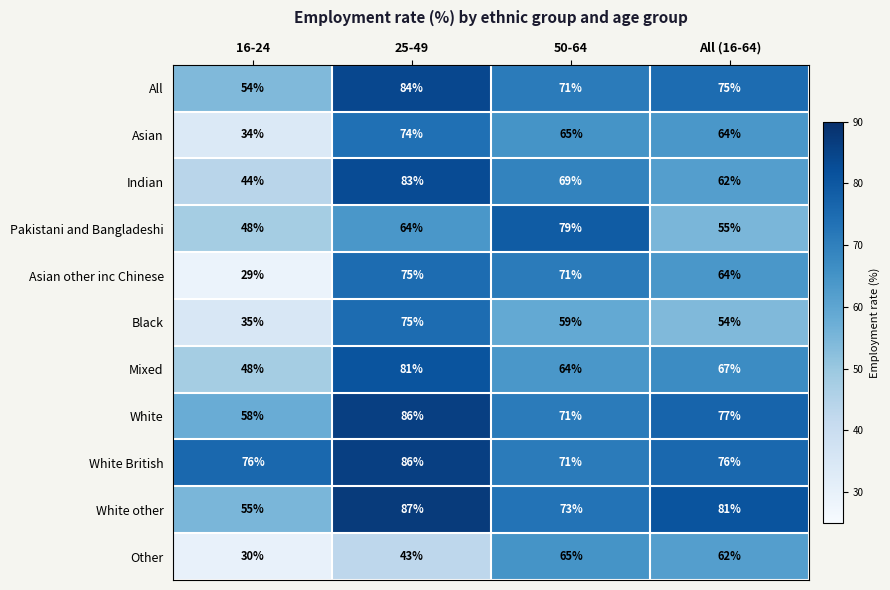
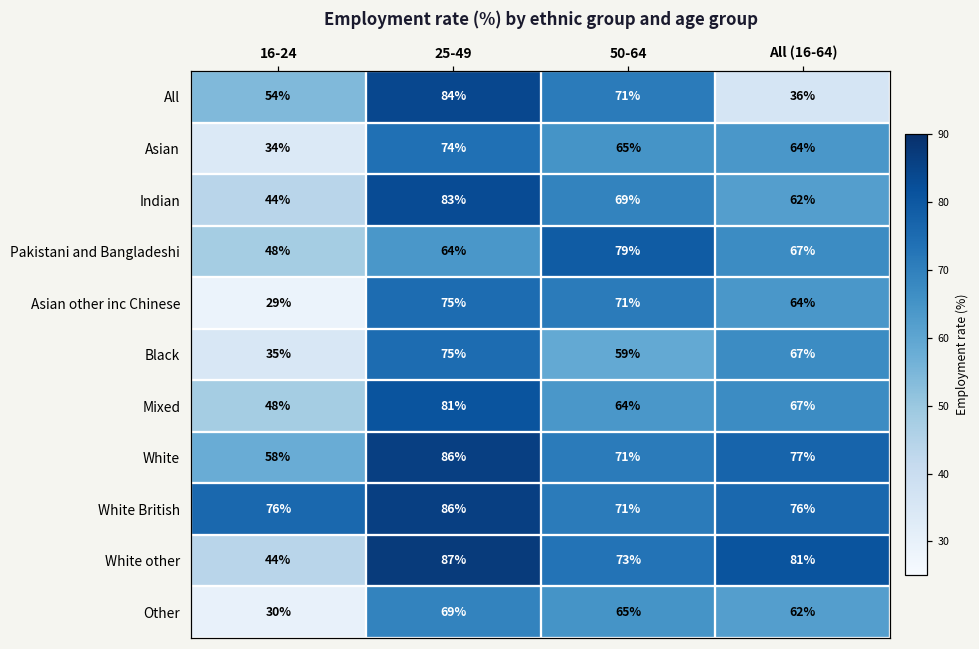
  {
    "All": {
      "16-24": "54%",
      "25-49": "84%",
      "50-64": "71%",
-     "All (16-64)": "75%"
+     "All (16-64)": "36%"
    },
    "Asian": {
      "16-24": "34%",
      "25-49": "74%",
      "50-64": "65%",
      "All (16-64)": "64%"
    },
    "Indian": {
      "16-24": "44%",
      "25-49": "83%",
      "50-64": "69%",
      "All (16-64)": "62%"
    },
    "Pakistani and Bangladeshi": {
      "16-24": "48%",
      "25-49": "64%",
      "50-64": "79%",
-     "All (16-64)": "55%"
+     "All (16-64)": "67%"
    },
    "Asian other inc Chinese": {
      "16-24": "29%",
      "25-49": "75%",
      "50-64": "71%",
      "All (16-64)": "64%"
    },
    "Black": {
      "16-24": "35%",
      "25-49": "75%",
      "50-64": "59%",
-     "All (16-64)": "54%"
+     "All (16-64)": "67%"
    },
    "Mixed": {
      "16-24": "48%",
      "25-49": "81%",
      "50-64": "64%",
      "All (16-64)": "67%"
    },
    "White": {
      "16-24": "58%",
      "25-49": "86%",
      "50-64": "71%",
      "All (16-64)": "77%"
    },
    "White British": {
      "16-24": "76%",
      "25-49": "86%",
      "50-64": "71%",
      "All (16-64)": "76%"
    },
    "White other": {
-     "16-24": "55%",
+     "16-24": "44%",
      "25-49": "87%",
      "50-64": "73%",
      "All (16-64)": "81%"
    },
    "Other": {
      "16-24": "30%",
-     "25-49": "43%",
+     "25-49": "69%",
      "50-64": "65%",
      "All (16-64)": "62%"
    }
  }
